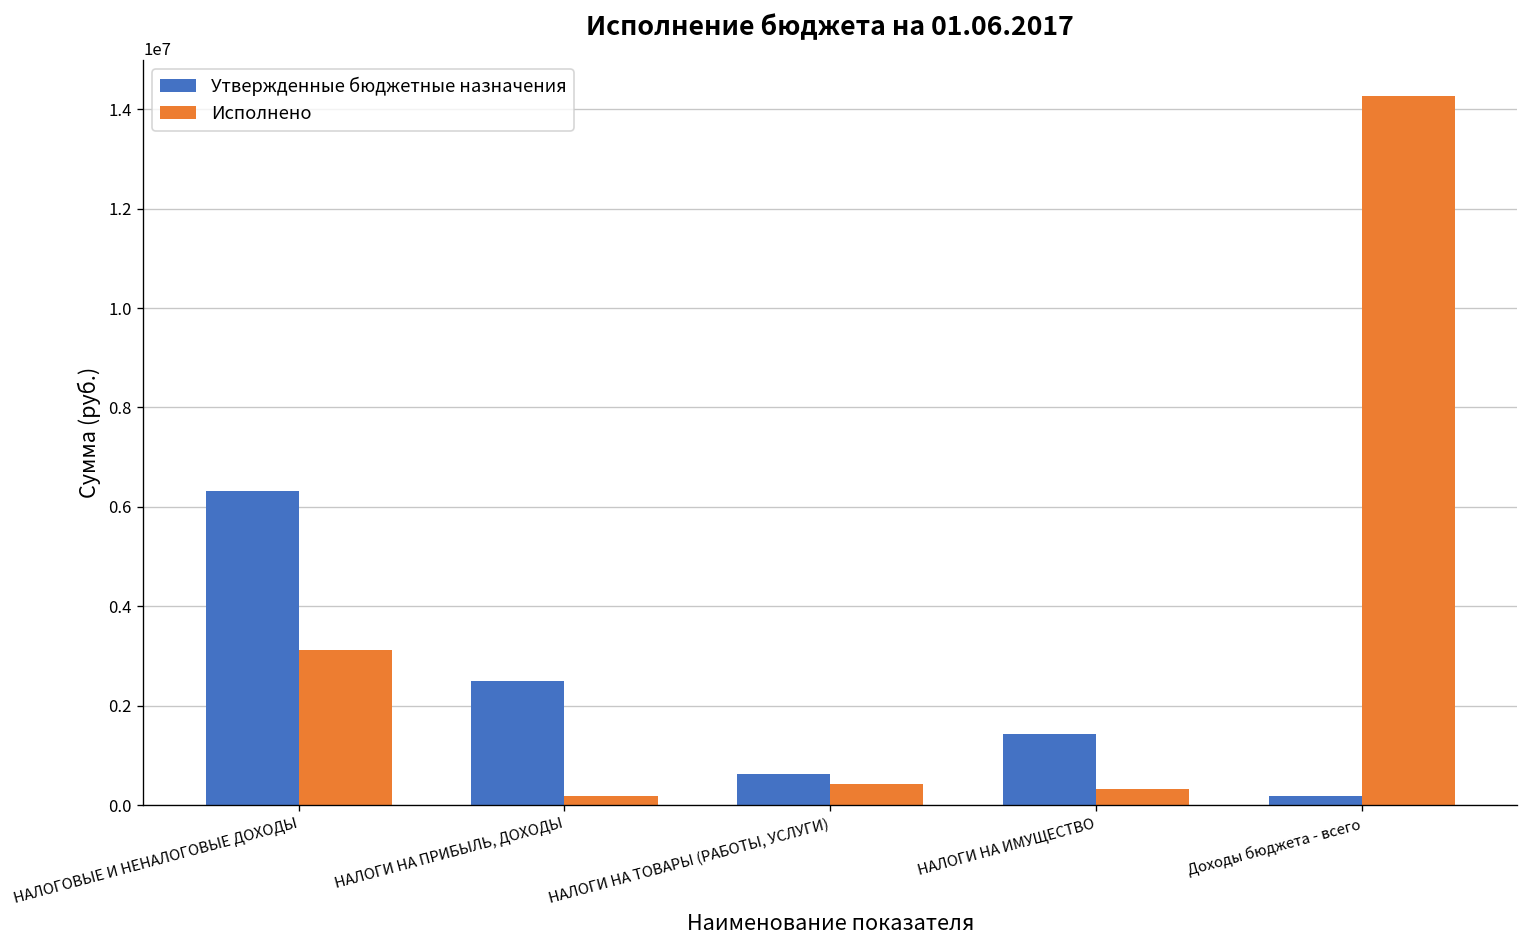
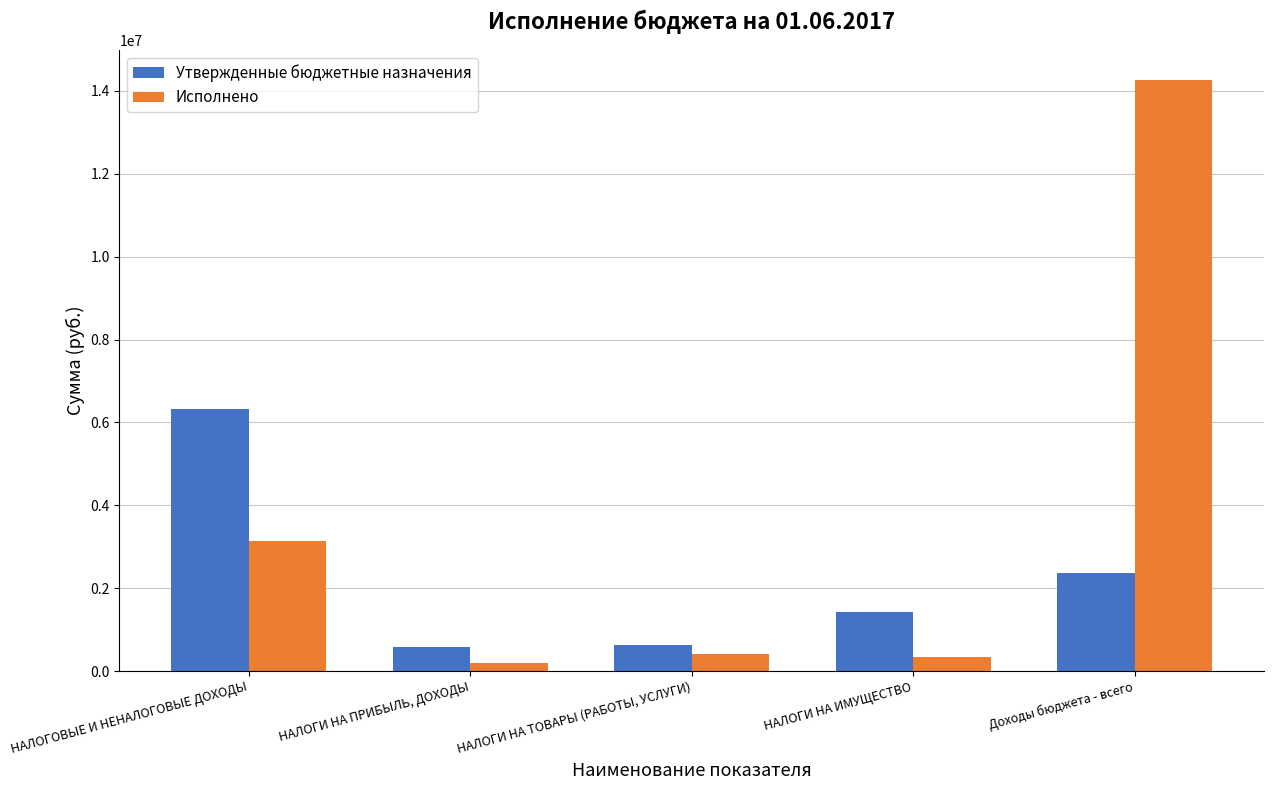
  {
    "Утвержденные бюджетные назначения": {
      "НАЛОГОВЫЕ И НЕНАЛОГОВЫЕ ДОХОДЫ": 6300000,
-     "НАЛОГИ НА ПРИБЫЛЬ, ДОХОДЫ": 2500000,
+     "НАЛОГИ НА ПРИБЫЛЬ, ДОХОДЫ": 600000,
      "НАЛОГИ НА ТОВАРЫ (РАБОТЫ, УСЛУГИ)": 600000,
      "НАЛОГИ НА ИМУЩЕСТВО": 1400000,
-     "Доходы бюджета - всего": 200000
+     "Доходы бюджета - всего": 2400000
    },
    "Исполнено": {
      "НАЛОГОВЫЕ И НЕНАЛОГОВЫЕ ДОХОДЫ": 3100000,
      "НАЛОГИ НА ПРИБЫЛЬ, ДОХОДЫ": 200000,
      "НАЛОГИ НА ТОВАРЫ (РАБОТЫ, УСЛУГИ)": 400000,
      "НАЛОГИ НА ИМУЩЕСТВО": 300000,
      "Доходы бюджета - всего": 14300000
    }
  }
